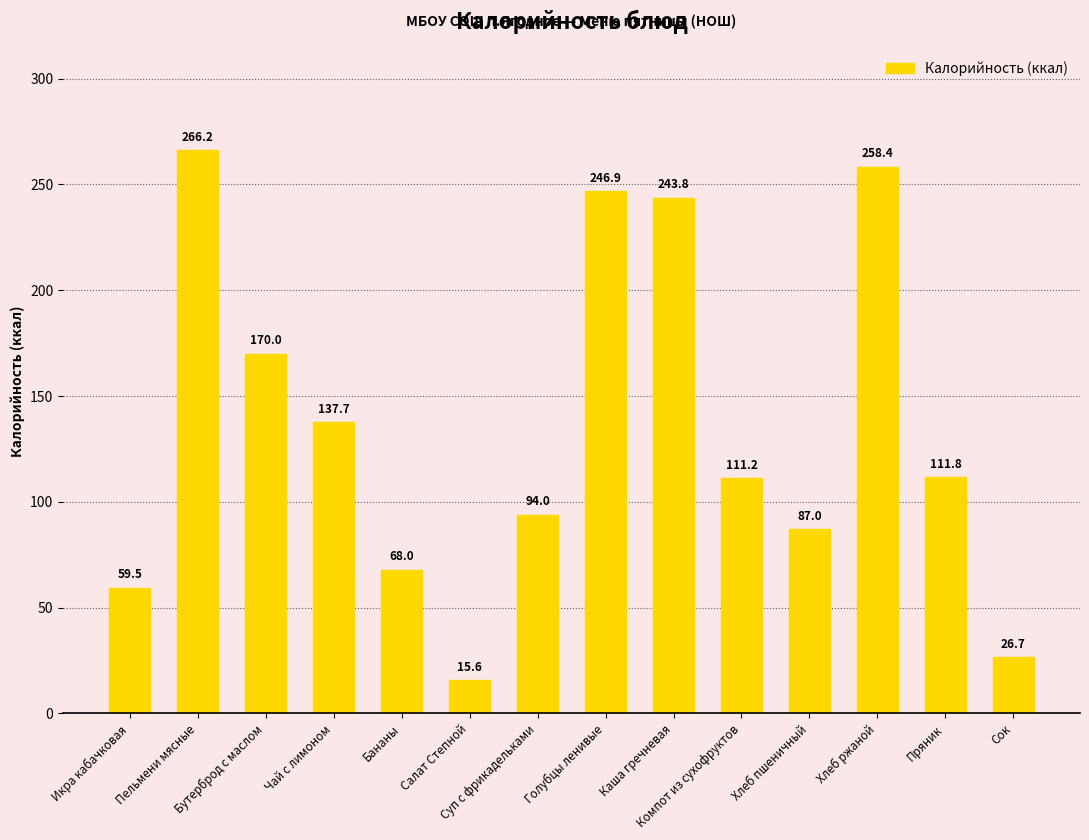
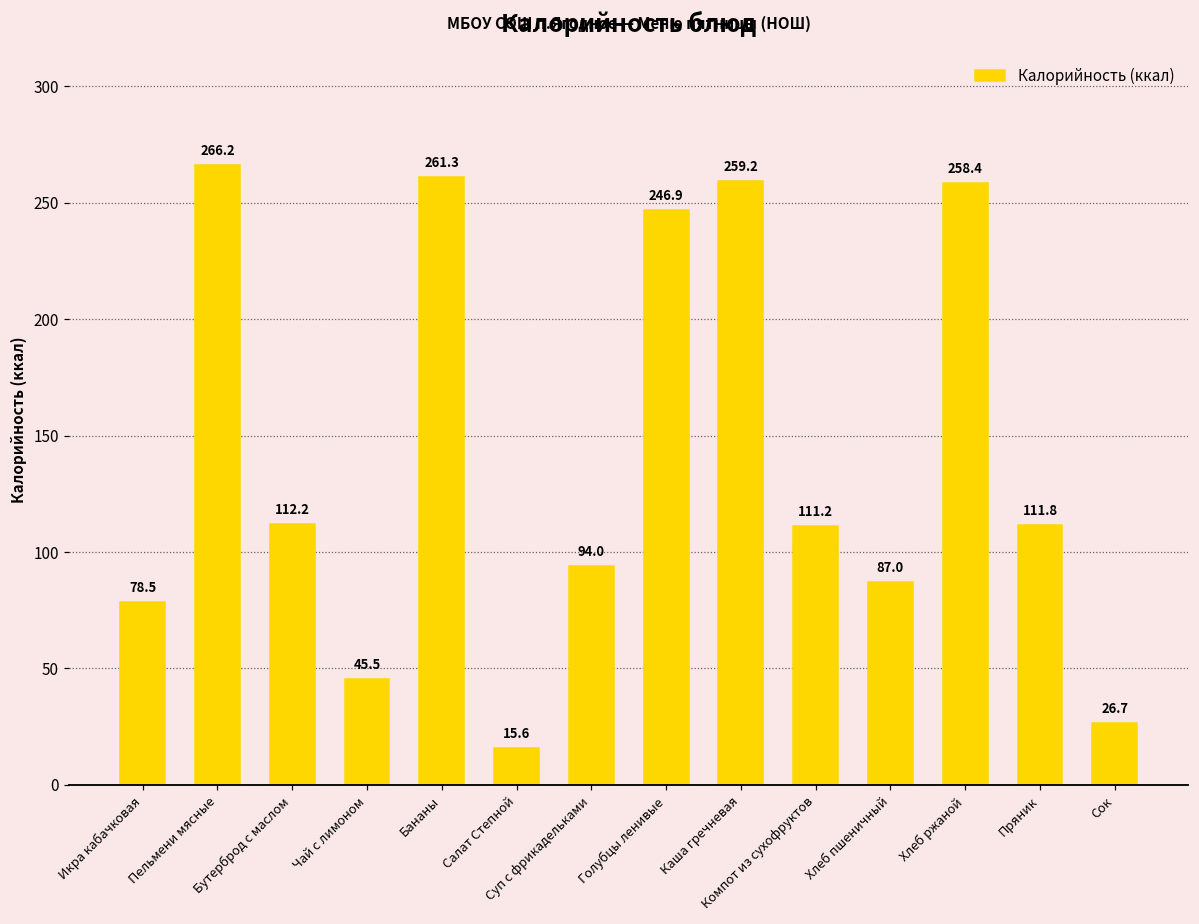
  {
-   "Икра кабачковая": 59.5,
+   "Икра кабачковая": 78.5,
    "Пельмени мясные": 266.2,
-   "Бутерброд с маслом": 170.0,
-   "Чай с лимоном": 137.7,
-   "Бананы": 68.0,
+   "Бутерброд с маслом": 112.2,
+   "Чай с лимоном": 45.5,
+   "Бананы": 261.3,
    "Салат Степной": 15.6,
    "Суп с фрикадельками": 94.0,
    "Голубцы ленивые": 246.9,
-   "Каша гречневая": 243.8,
+   "Каша гречневая": 259.2,
    "Компот из сухофруктов": 111.2,
    "Хлеб пшеничный": 87.0,
    "Хлеб ржаной": 258.4,
    "Пряник": 111.8,
    "Сок": 26.7
  }
